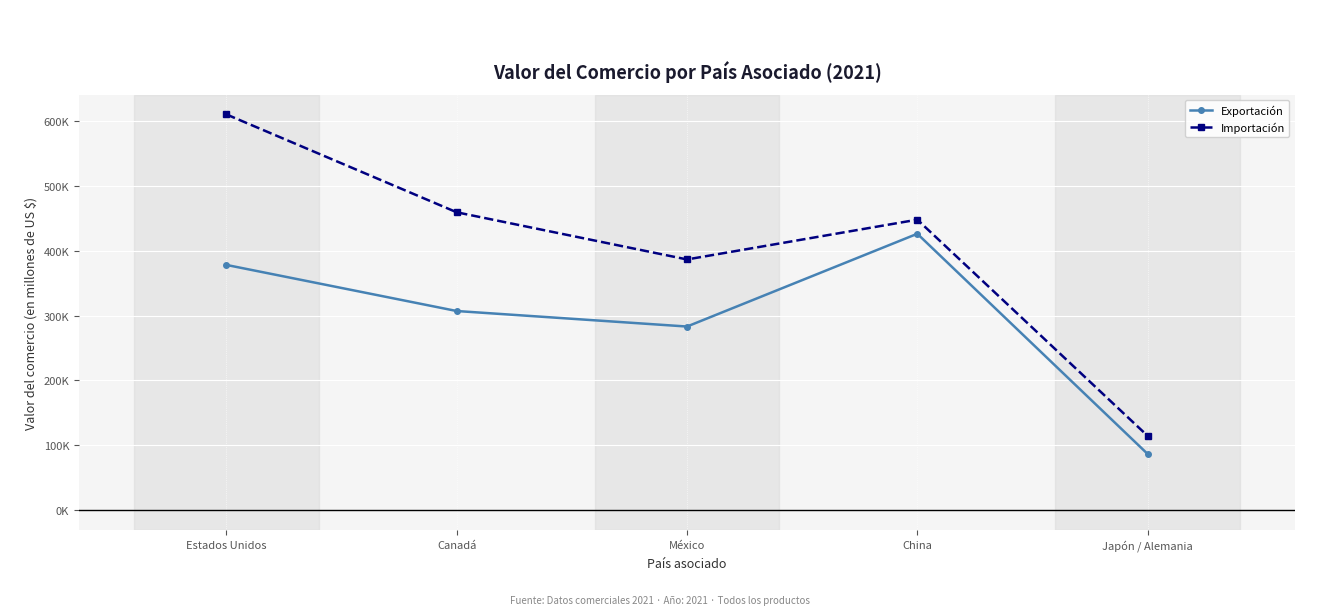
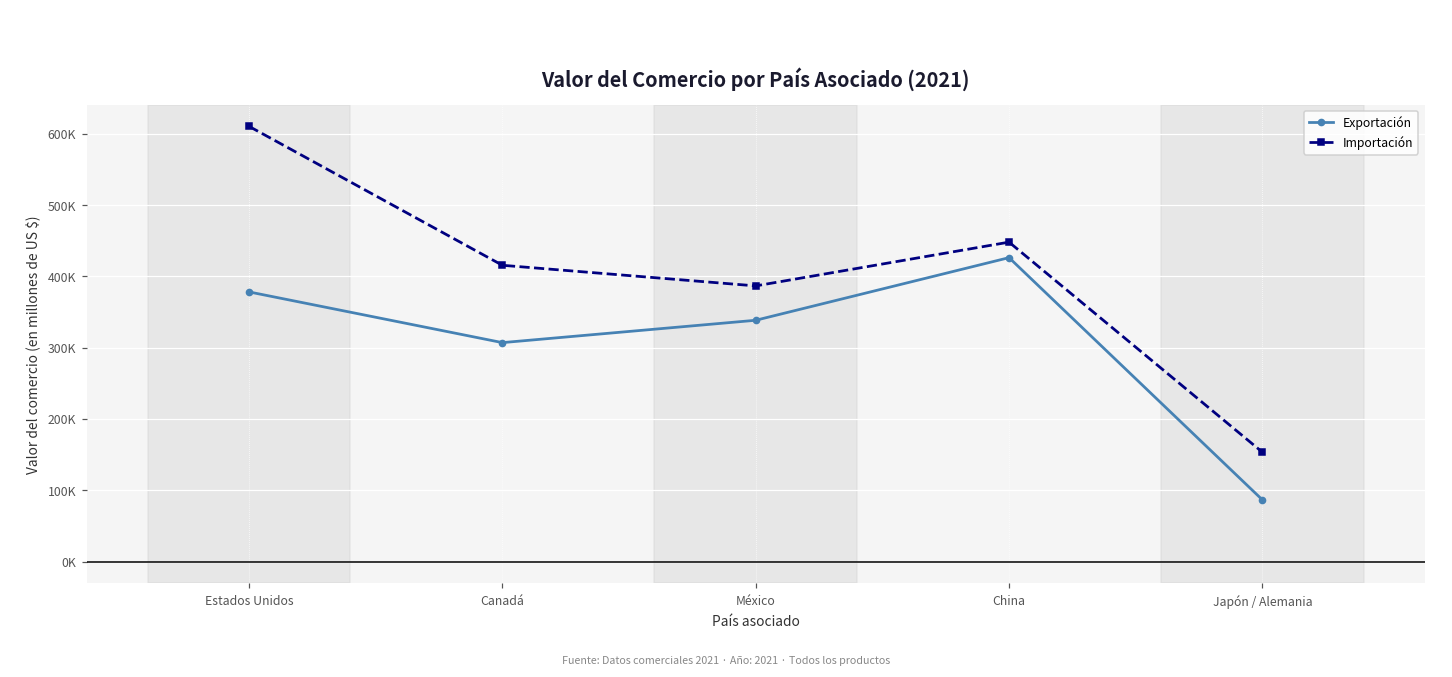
  {
    "Exportación": {
      "Estados Unidos": 380000,
      "Canadá": 310000,
-     "México": 280000,
+     "México": 340000,
      "China": 430000,
      "Japón / Alemania": 90000
    },
    "Importación": {
      "Estados Unidos": 610000,
-     "Canadá": 460000,
+     "Canadá": 420000,
      "México": 390000,
      "China": 450000,
-     "Japón / Alemania": 110000
+     "Japón / Alemania": 150000
    }
  }
